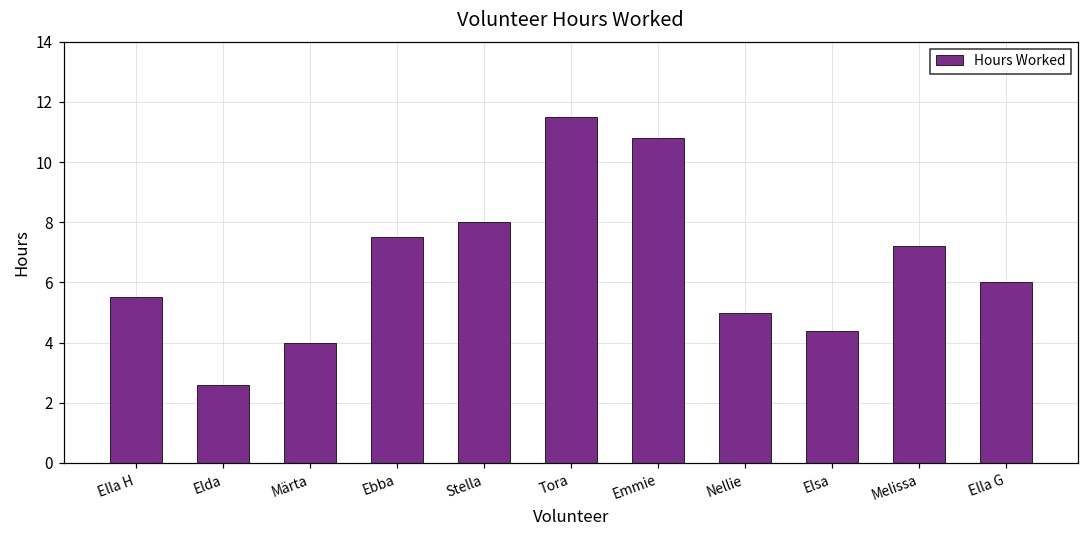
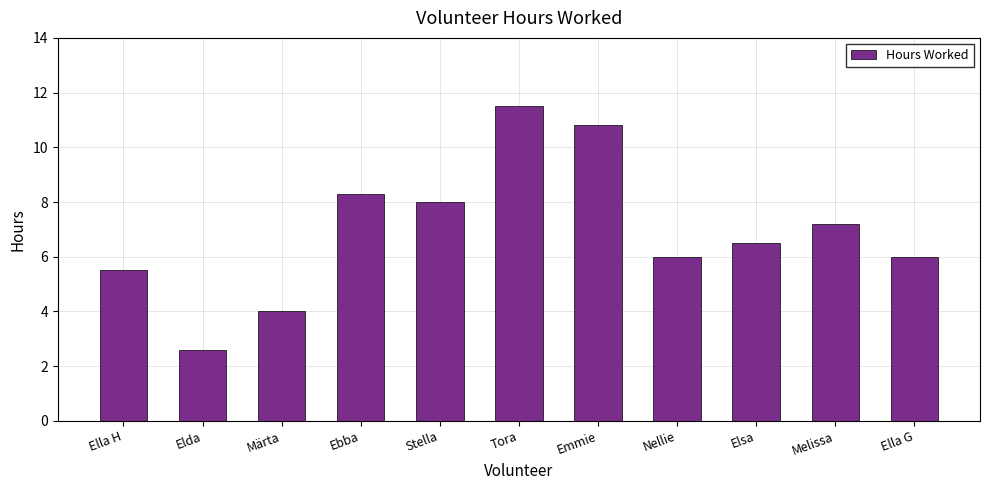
  {
    "Ella H": 5.5,
    "Elda": 2.6,
    "Märta": 4.0,
-   "Ebba": 7.5,
+   "Ebba": 8.3,
    "Stella": 8.0,
    "Tora": 11.5,
    "Emmie": 10.8,
-   "Nellie": 5,
-   "Elsa": 4.4,
+   "Nellie": 6,
+   "Elsa": 6.5,
    "Melissa": 7.2,
    "Ella G": 6.0
  }
